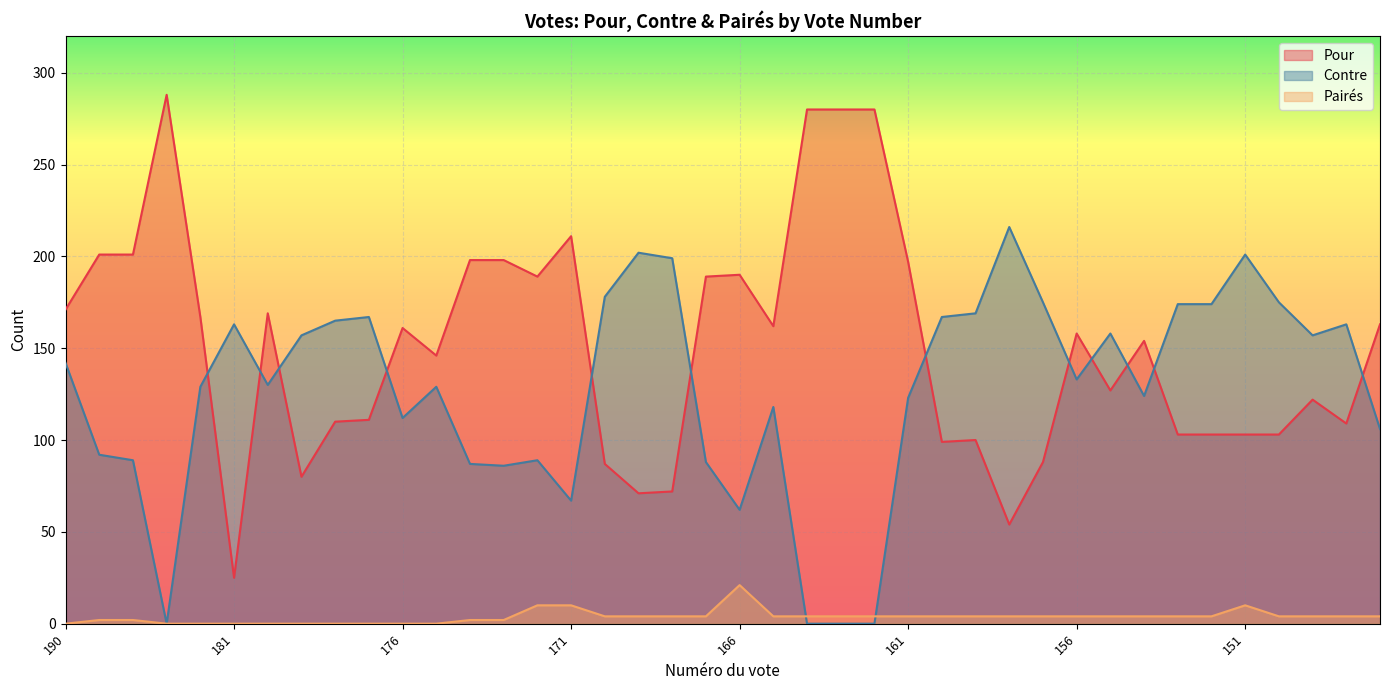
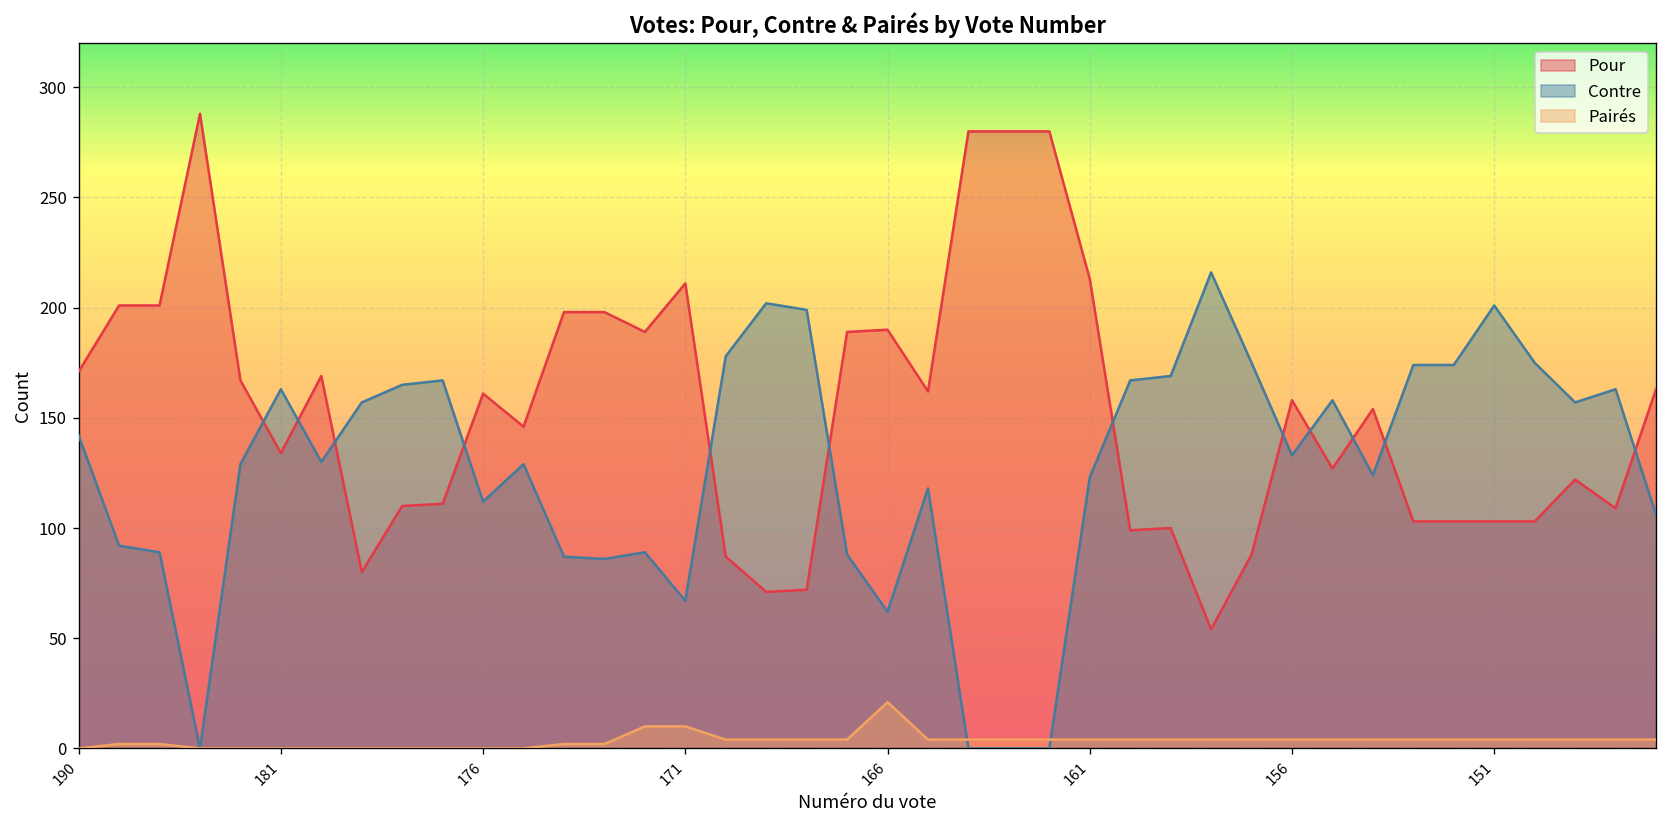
  {
    "Pour": {
      "190": 171,
-     "181": 25,
+     "181": 134,
      "176": 161,
      "171": 211,
      "166": 190,
-     "161": 197,
+     "161": 213,
      "156": 158,
      "151": 103
    },
    "Contre": {
      "190": 142,
      "181": 163,
      "176": 112,
      "171": 67,
      "166": 62,
      "161": 123,
      "156": 133,
      "151": 201
    },
    "Pairés": {
      "190": 0,
      "181": 0,
      "176": 0,
      "171": 10,
      "166": 21,
      "161": 4,
      "156": 4,
-     "151": 10
+     "151": 4
    }
  }
